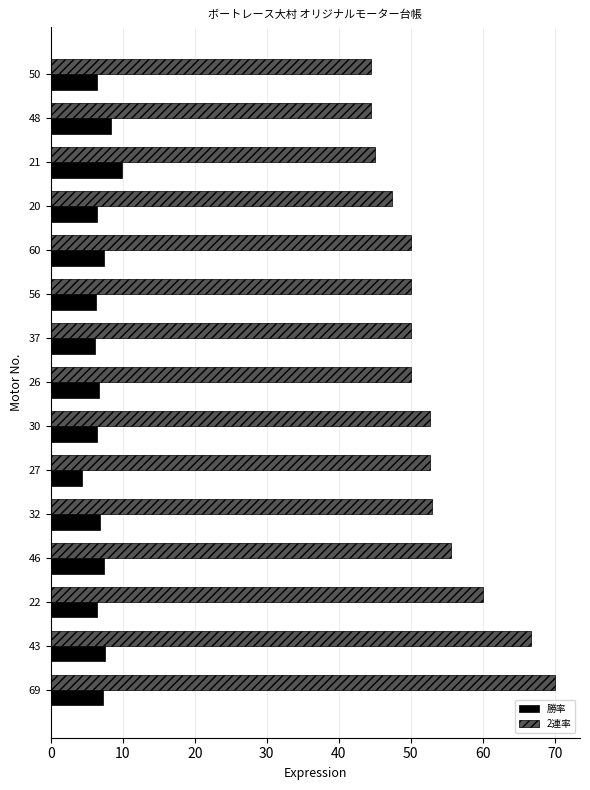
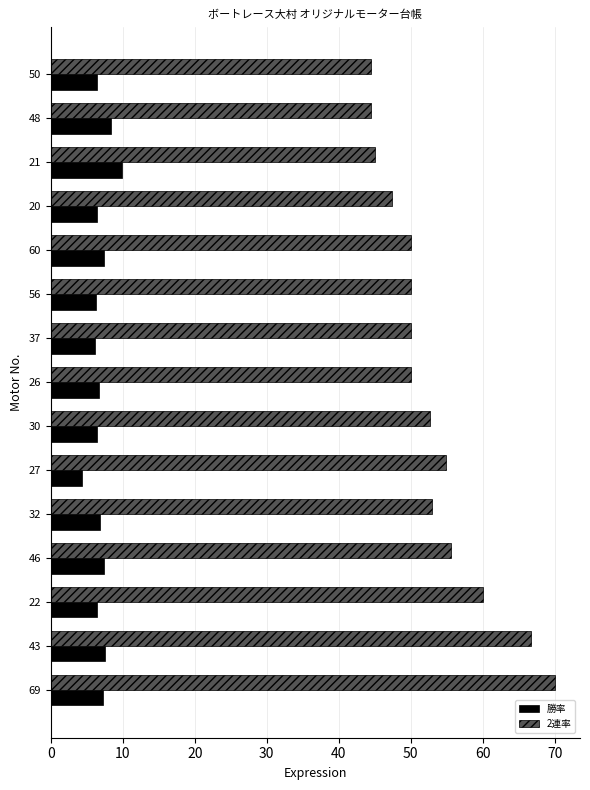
  {
    "勝率": {
      "50": 6,
      "48": 8,
      "21": 10,
      "20": 6,
      "60": 7,
      "56": 6,
      "37": 6,
      "26": 7,
      "30": 6,
      "27": 4,
      "32": 7,
      "46": 7,
      "22": 6,
      "43": 8,
      "69": 7
    },
    "2連率": {
      "50": 44,
      "48": 44,
      "21": 45,
      "20": 47,
      "60": 50,
      "56": 50,
      "37": 50,
      "26": 50,
      "30": 53,
-     "27": 53,
+     "27": 55,
      "32": 53,
      "46": 56,
      "22": 60,
      "43": 67,
      "69": 70
    }
  }
